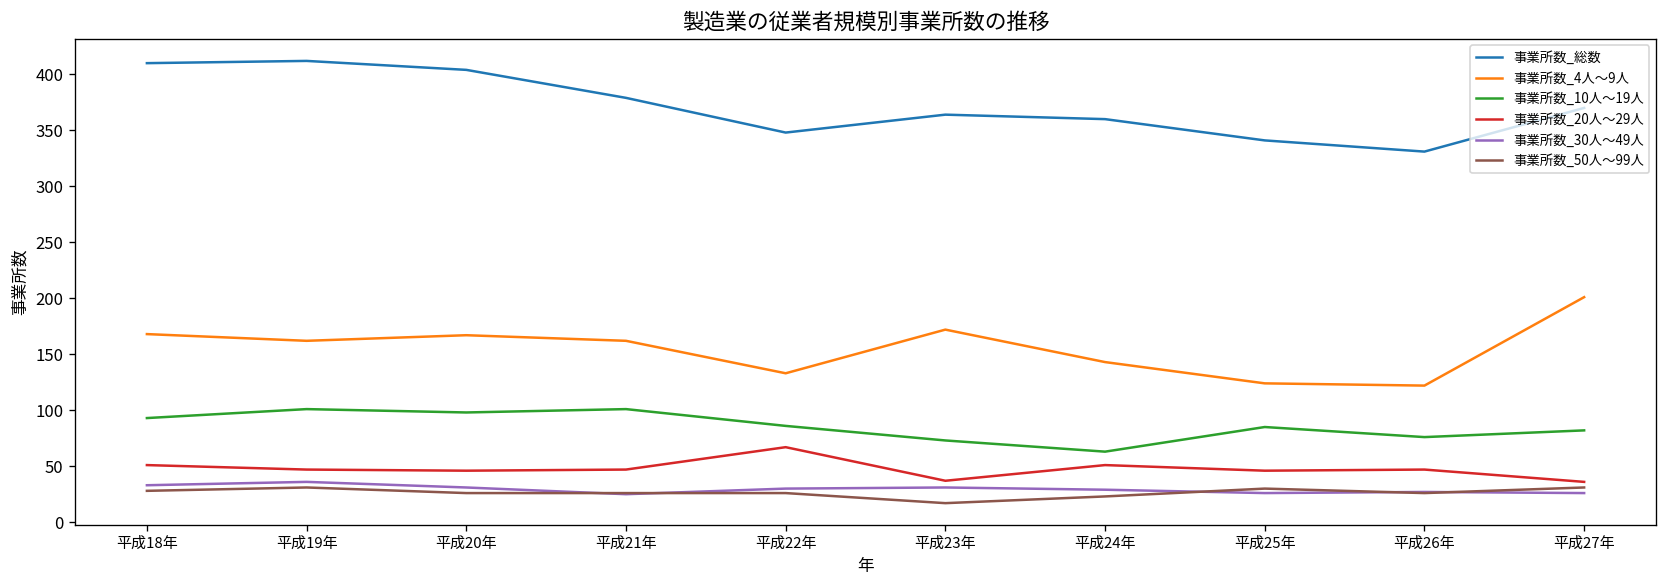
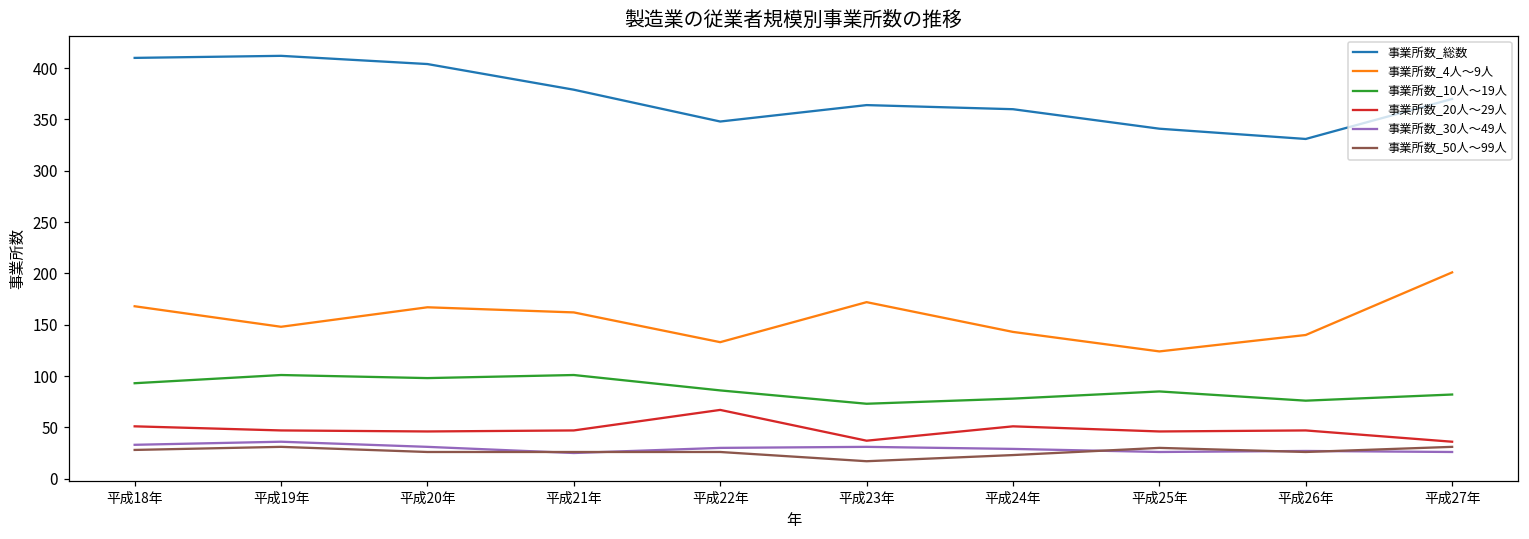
  {
    "事業所数_総数": {
      "平成18年": 410,
      "平成19年": 410,
      "平成20年": 400,
      "平成21年": 380,
      "平成22年": 350,
      "平成23年": 360,
      "平成24年": 360,
      "平成25年": 340,
      "平成26年": 330
    },
    "事業所数_4人～9人": {
      "平成18年": 170,
-     "平成19年": 160,
+     "平成19年": 150,
      "平成20年": 170,
      "平成21年": 160,
      "平成22年": 130,
      "平成23年": 170,
      "平成24年": 140,
      "平成25年": 120,
-     "平成26年": 120,
+     "平成26年": 140,
      "平成27年": 200
    },
    "事業所数_10人～19人": {
      "平成18年": 90,
      "平成19年": 100,
      "平成20年": 100,
      "平成21年": 100,
      "平成22年": 90,
      "平成23年": 70,
-     "平成24年": 60,
+     "平成24年": 80,
      "平成25年": 90,
      "平成26年": 80,
      "平成27年": 80
    },
    "事業所数_20人～29人": {
      "平成18年": 50,
      "平成19年": 50,
      "平成20年": 50,
      "平成21年": 50,
      "平成22年": 70,
      "平成23年": 40,
      "平成24年": 50,
      "平成25年": 50,
      "平成26年": 50,
      "平成27年": 40
    },
    "事業所数_30人～49人": {
      "平成18年": 30,
      "平成19年": 40,
      "平成20年": 30,
      "平成22年": 30,
      "平成23年": 30,
      "平成24年": 30,
      "平成25年": 30,
      "平成27年": 30
    },
    "事業所数_50人～99人": {
      "平成18年": 30,
      "平成19年": 30,
      "平成20年": 30,
      "平成22年": 30,
      "平成23年": 20,
      "平成24年": 20,
      "平成25年": 30,
      "平成27年": 30
    }
  }
